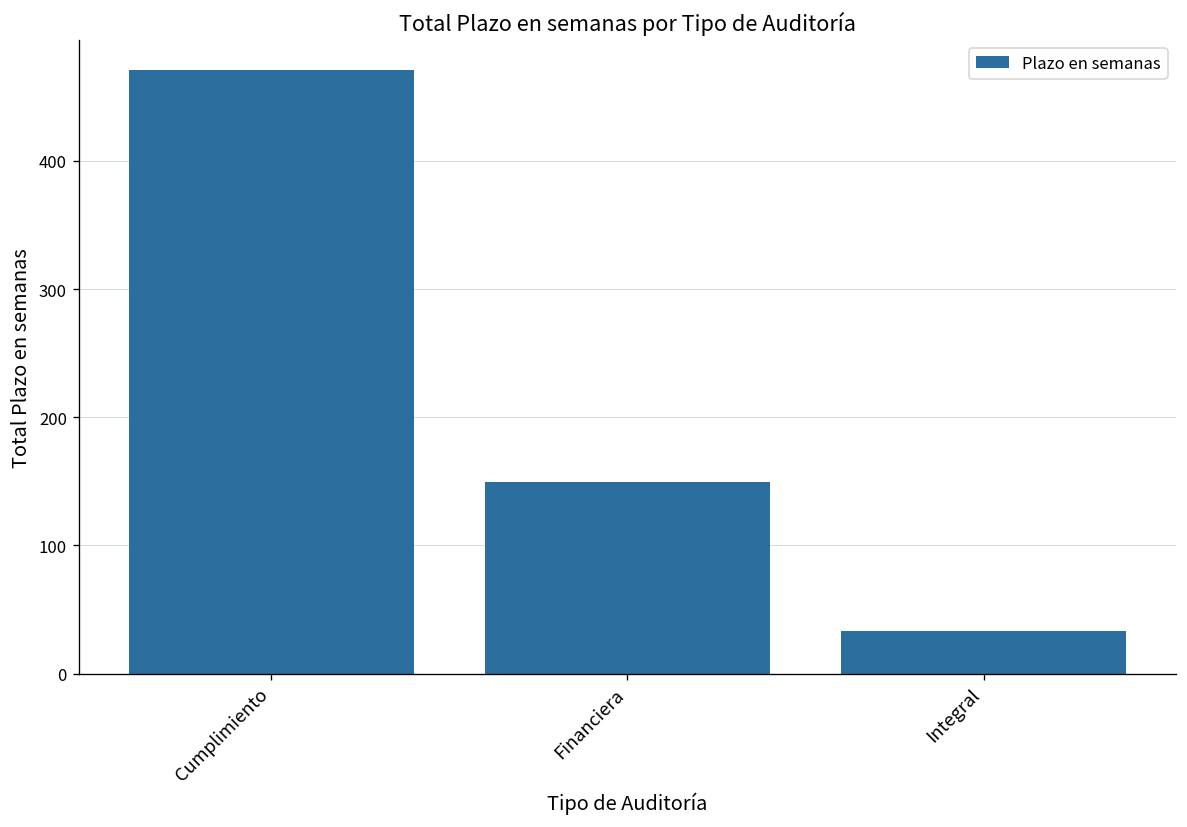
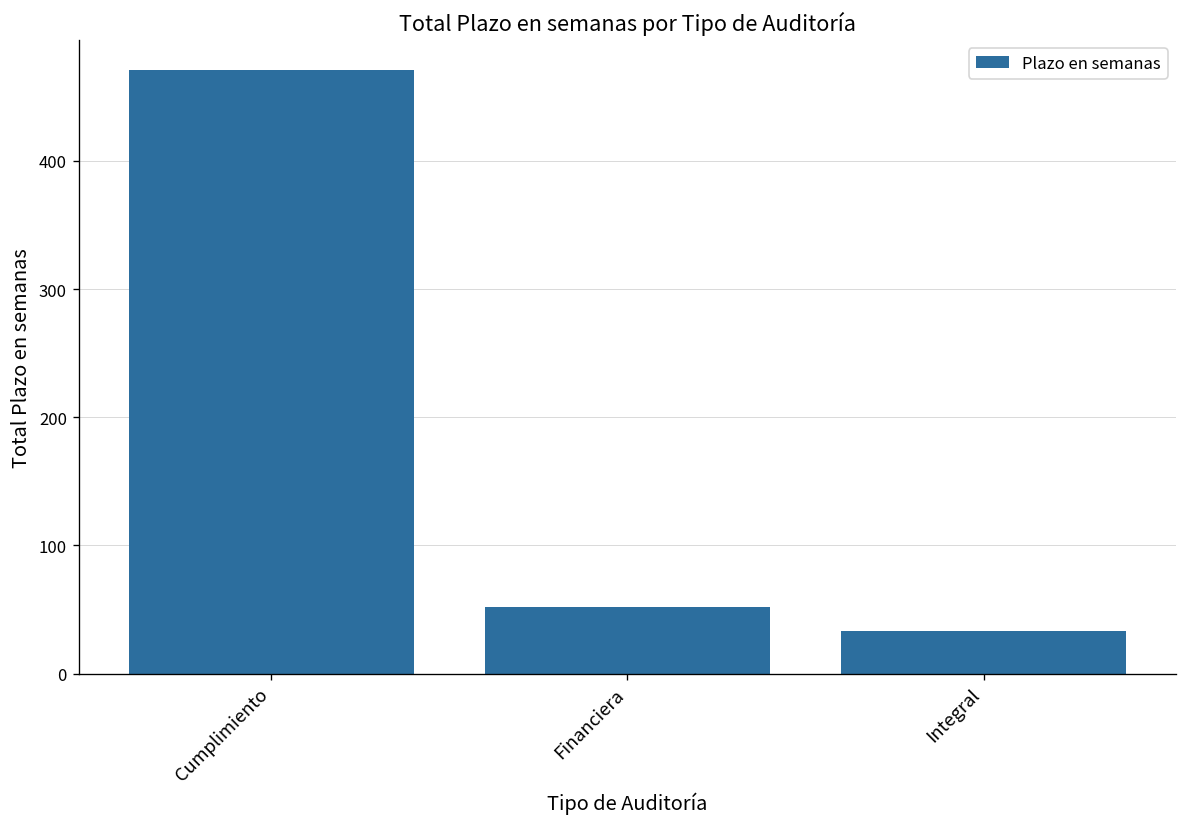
  {
    "Cumplimiento": 471,
-   "Financiera": 149,
+   "Financiera": 52,
    "Integral": 33
  }
